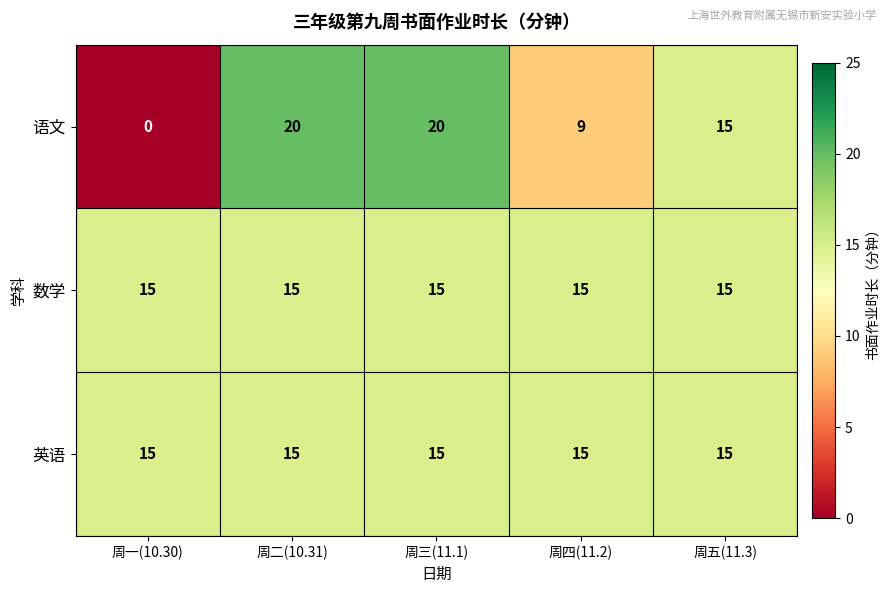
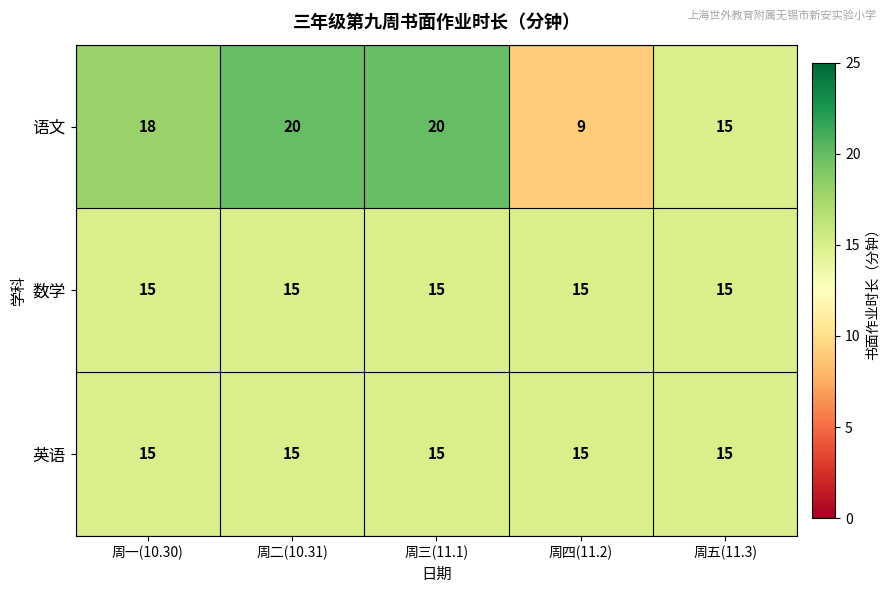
  {
    "语文": {
-     "周一(10.30)": 0,
+     "周一(10.30)": 18,
      "周二(10.31)": 20,
      "周三(11.1)": 20,
      "周四(11.2)": 9,
      "周五(11.3)": 15
    },
    "数学": {
      "周一(10.30)": 15,
      "周二(10.31)": 15,
      "周三(11.1)": 15,
      "周四(11.2)": 15,
      "周五(11.3)": 15
    },
    "英语": {
      "周一(10.30)": 15,
      "周二(10.31)": 15,
      "周三(11.1)": 15,
      "周四(11.2)": 15,
      "周五(11.3)": 15
    }
  }
